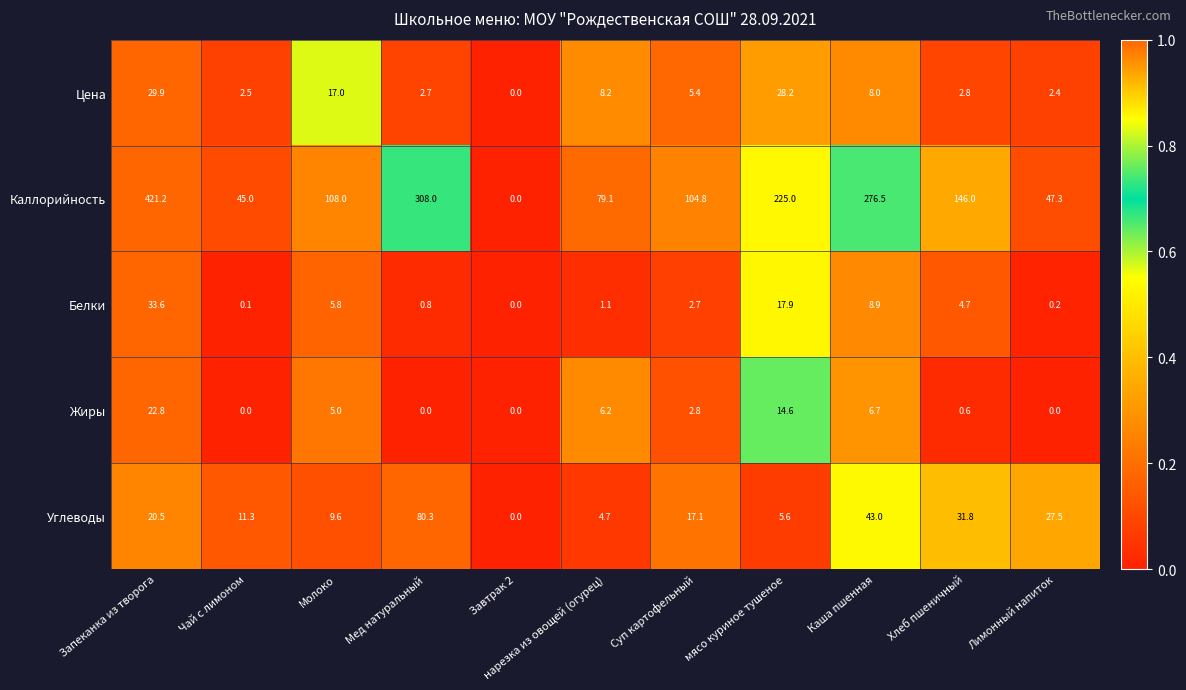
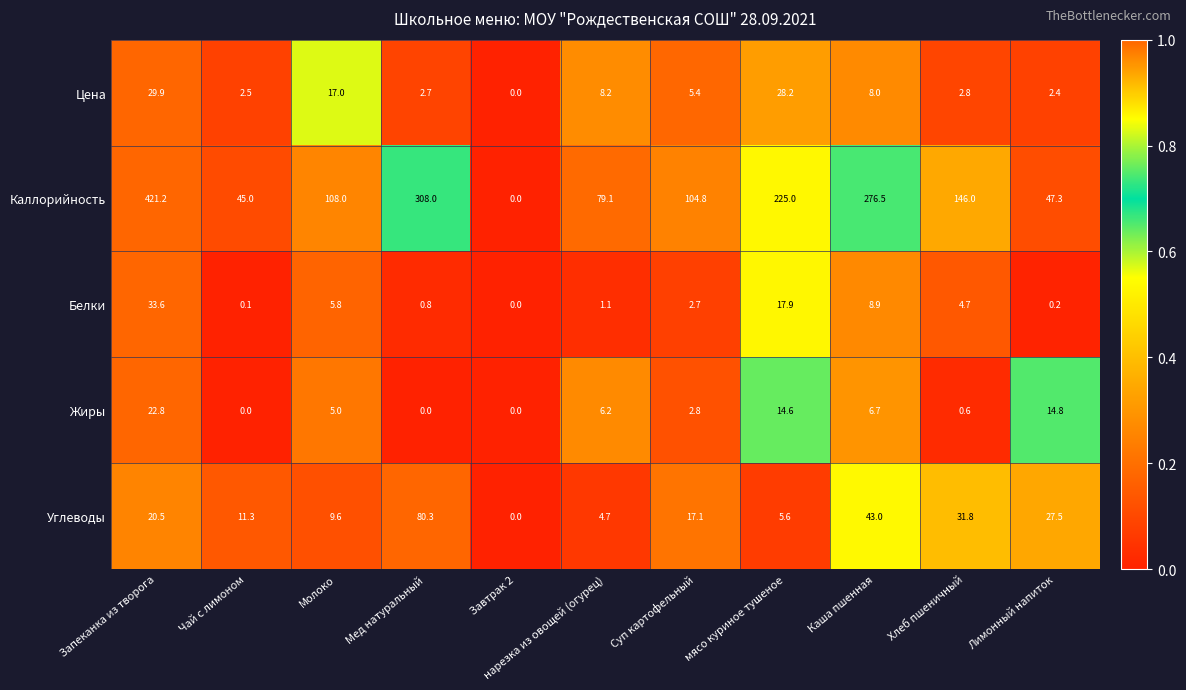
  {
    "Цена": {
      "Запеканка из творога": 29.9,
      "Чай с лимоном": 2.5,
      "Молоко": 17.0,
      "Мед натуральный": 2.7,
      "Завтрак 2": 0.0,
      "нарезка из овощей (огурец)": 8.2,
      "Суп картофельный": 5.4,
      "мясо куриное тушеное": 28.2,
      "Каша пшенная": 8.0,
      "Хлеб пшеничный": 2.8,
      "Лимонный напиток": 2.4
    },
    "Каллорийность": {
      "Запеканка из творога": 421.2,
      "Чай с лимоном": 45.0,
      "Молоко": 108.0,
      "Мед натуральный": 308.0,
      "Завтрак 2": 0.0,
      "нарезка из овощей (огурец)": 79.1,
      "Суп картофельный": 104.8,
      "мясо куриное тушеное": 225.0,
      "Каша пшенная": 276.5,
      "Хлеб пшеничный": 146.0,
      "Лимонный напиток": 47.3
    },
    "Белки": {
      "Запеканка из творога": 33.6,
      "Чай с лимоном": 0.1,
      "Молоко": 5.8,
      "Мед натуральный": 0.8,
      "Завтрак 2": 0.0,
      "нарезка из овощей (огурец)": 1.1,
      "Суп картофельный": 2.7,
      "мясо куриное тушеное": 17.9,
      "Каша пшенная": 8.9,
      "Хлеб пшеничный": 4.7,
      "Лимонный напиток": 0.2
    },
    "Жиры": {
      "Запеканка из творога": 22.8,
      "Чай с лимоном": 0.0,
      "Молоко": 5.0,
      "Мед натуральный": 0.0,
      "Завтрак 2": 0.0,
      "нарезка из овощей (огурец)": 6.2,
      "Суп картофельный": 2.8,
      "мясо куриное тушеное": 14.6,
      "Каша пшенная": 6.7,
      "Хлеб пшеничный": 0.6,
-     "Лимонный напиток": 0.0
+     "Лимонный напиток": 14.8
    },
    "Углеводы": {
      "Запеканка из творога": 20.5,
      "Чай с лимоном": 11.3,
      "Молоко": 9.6,
      "Мед натуральный": 80.3,
      "Завтрак 2": 0.0,
      "нарезка из овощей (огурец)": 4.7,
      "Суп картофельный": 17.1,
      "мясо куриное тушеное": 5.6,
      "Каша пшенная": 43.0,
      "Хлеб пшеничный": 31.8,
      "Лимонный напиток": 27.5
    }
  }
